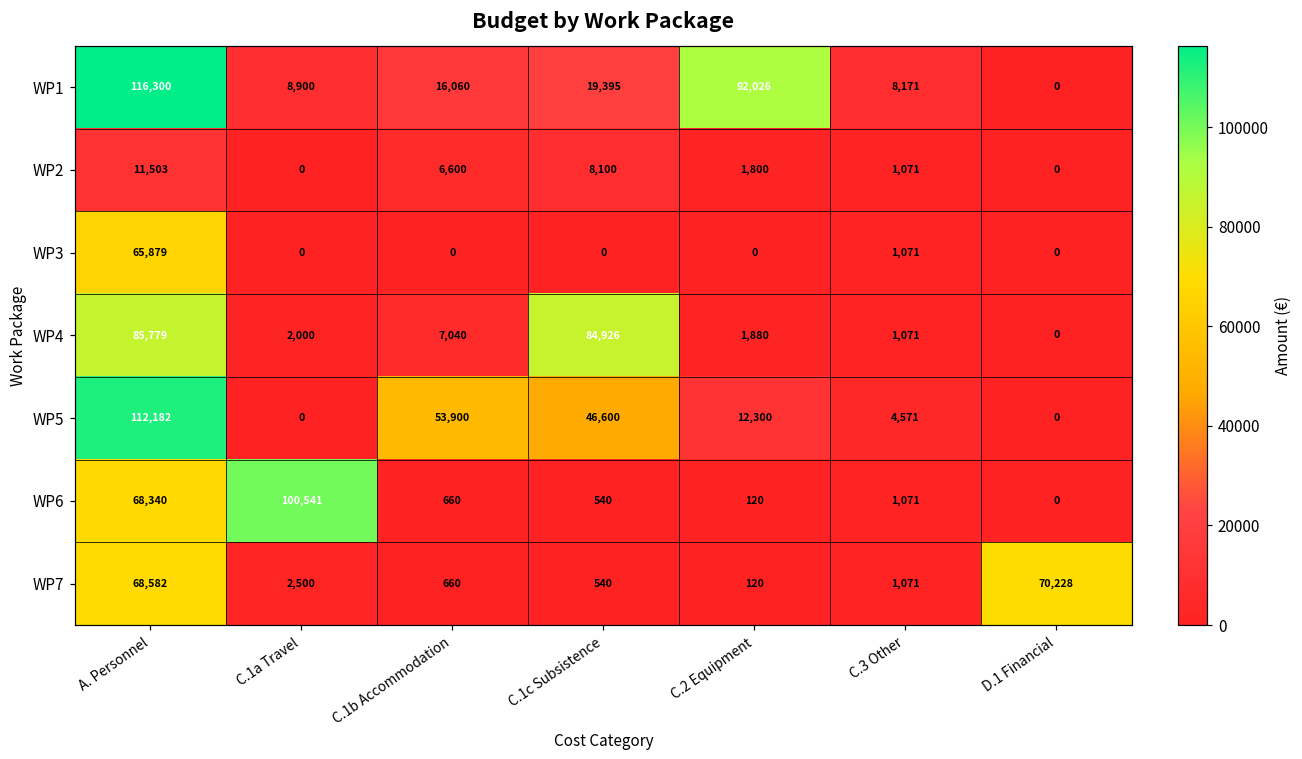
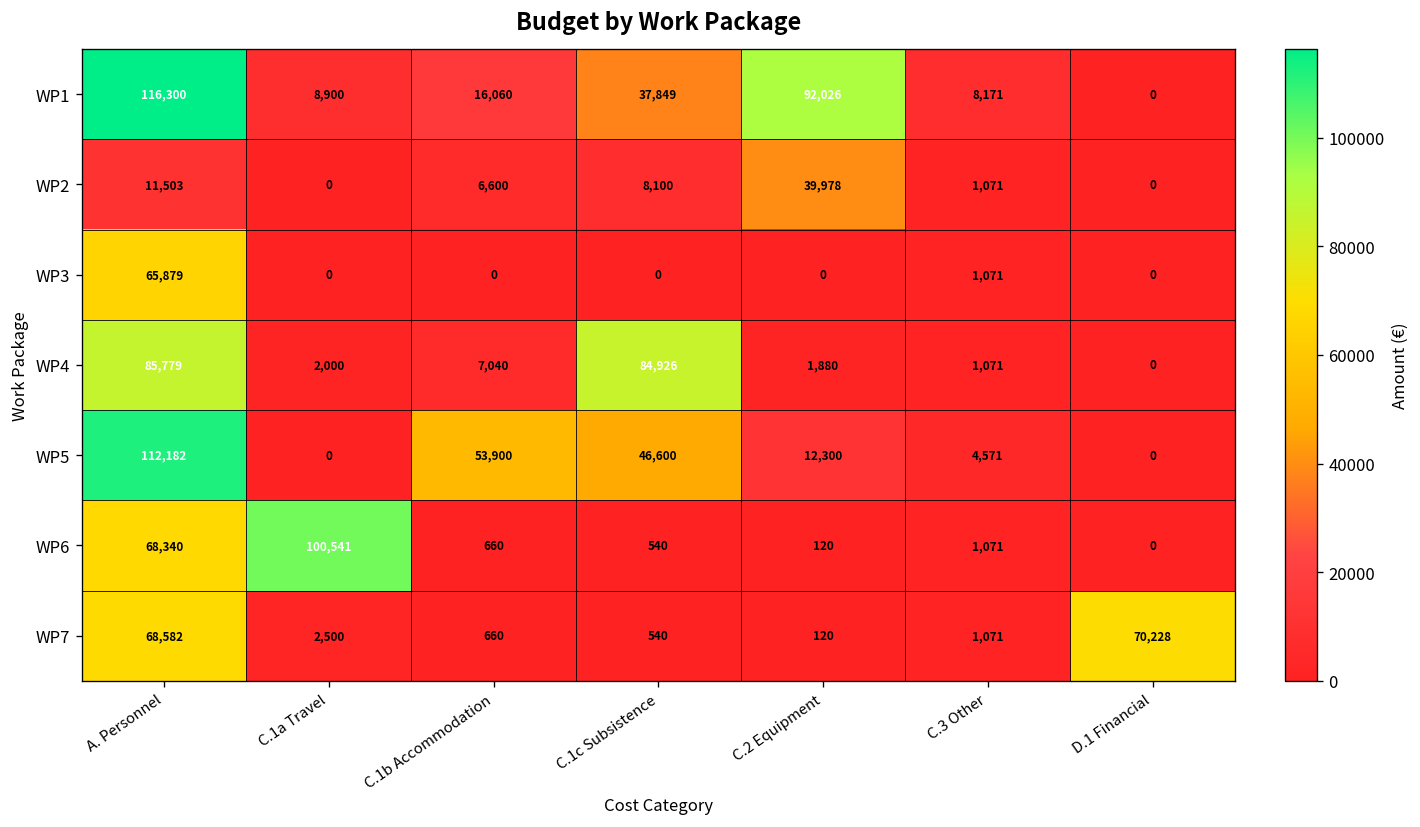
  {
    "WP1": {
      "A. Personnel": "116,300",
      "C.1a Travel": "8,900",
      "C.1b Accommodation": "16,060",
-     "C.1c Subsistence": "19,395",
+     "C.1c Subsistence": "37,849",
      "C.2 Equipment": "92,026",
      "C.3 Other": "8,171",
      "D.1 Financial": "0"
    },
    "WP2": {
      "A. Personnel": "11,503",
      "C.1a Travel": "0",
      "C.1b Accommodation": "6,600",
      "C.1c Subsistence": "8,100",
-     "C.2 Equipment": "1,800",
+     "C.2 Equipment": "39,978",
      "C.3 Other": "1,071",
      "D.1 Financial": "0"
    },
    "WP3": {
      "A. Personnel": "65,879",
      "C.1a Travel": "0",
      "C.1b Accommodation": "0",
      "C.1c Subsistence": "0",
      "C.2 Equipment": "0",
      "C.3 Other": "1,071",
      "D.1 Financial": "0"
    },
    "WP4": {
      "A. Personnel": "85,779",
      "C.1a Travel": "2,000",
      "C.1b Accommodation": "7,040",
      "C.1c Subsistence": "84,926",
      "C.2 Equipment": "1,880",
      "C.3 Other": "1,071",
      "D.1 Financial": "0"
    },
    "WP5": {
      "A. Personnel": "112,182",
      "C.1a Travel": "0",
      "C.1b Accommodation": "53,900",
      "C.1c Subsistence": "46,600",
      "C.2 Equipment": "12,300",
      "C.3 Other": "4,571",
      "D.1 Financial": "0"
    },
    "WP6": {
      "A. Personnel": "68,340",
      "C.1a Travel": "100,541",
      "C.1b Accommodation": "660",
      "C.1c Subsistence": "540",
      "C.2 Equipment": "120",
      "C.3 Other": "1,071",
      "D.1 Financial": "0"
    },
    "WP7": {
      "A. Personnel": "68,582",
      "C.1a Travel": "2,500",
      "C.1b Accommodation": "660",
      "C.1c Subsistence": "540",
      "C.2 Equipment": "120",
      "C.3 Other": "1,071",
      "D.1 Financial": "70,228"
    }
  }
